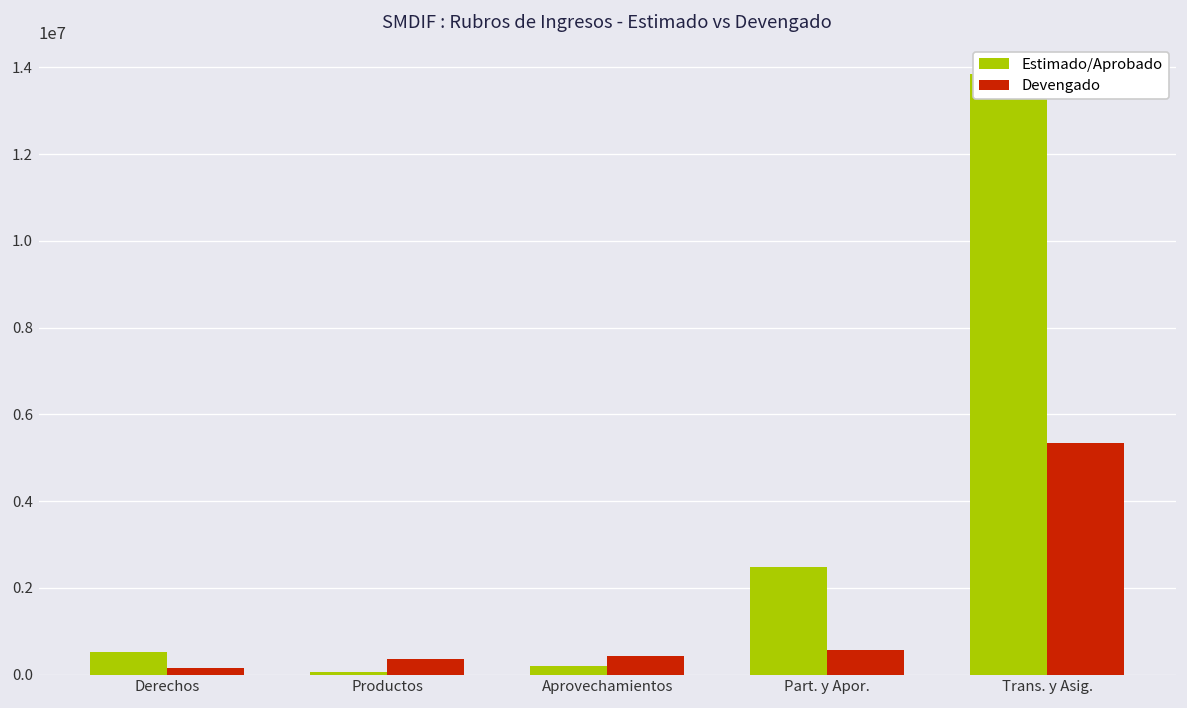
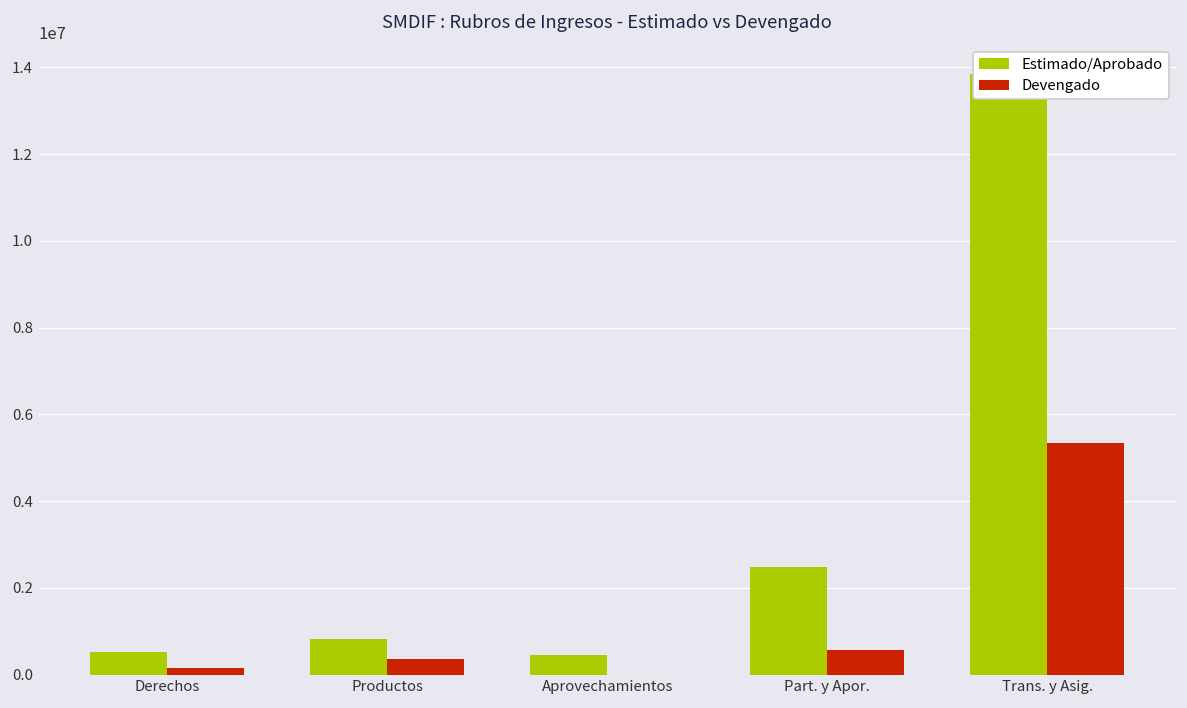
  {
    "Estimado/Aprobado": {
      "Derechos": 500000,
-     "Productos": 100000,
-     "Aprovechamientos": 200000,
+     "Productos": 800000,
+     "Aprovechamientos": 500000,
      "Part. y Apor.": 2500000
    },
    "Devengado": {
      "Derechos": 200000,
      "Productos": 400000,
-     "Aprovechamientos": 400000,
+     "Aprovechamientos": 0,
      "Part. y Apor.": 600000,
      "Trans. y Asig.": 5300000
    }
  }
